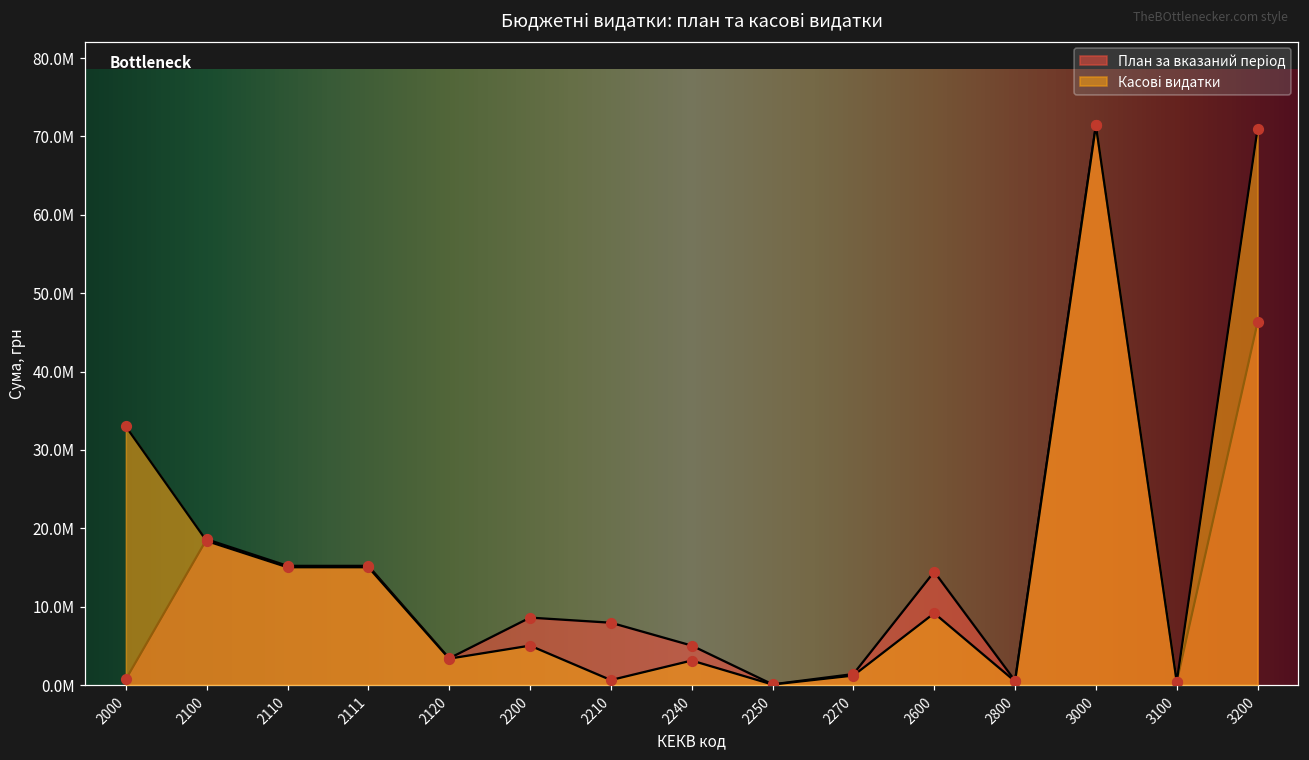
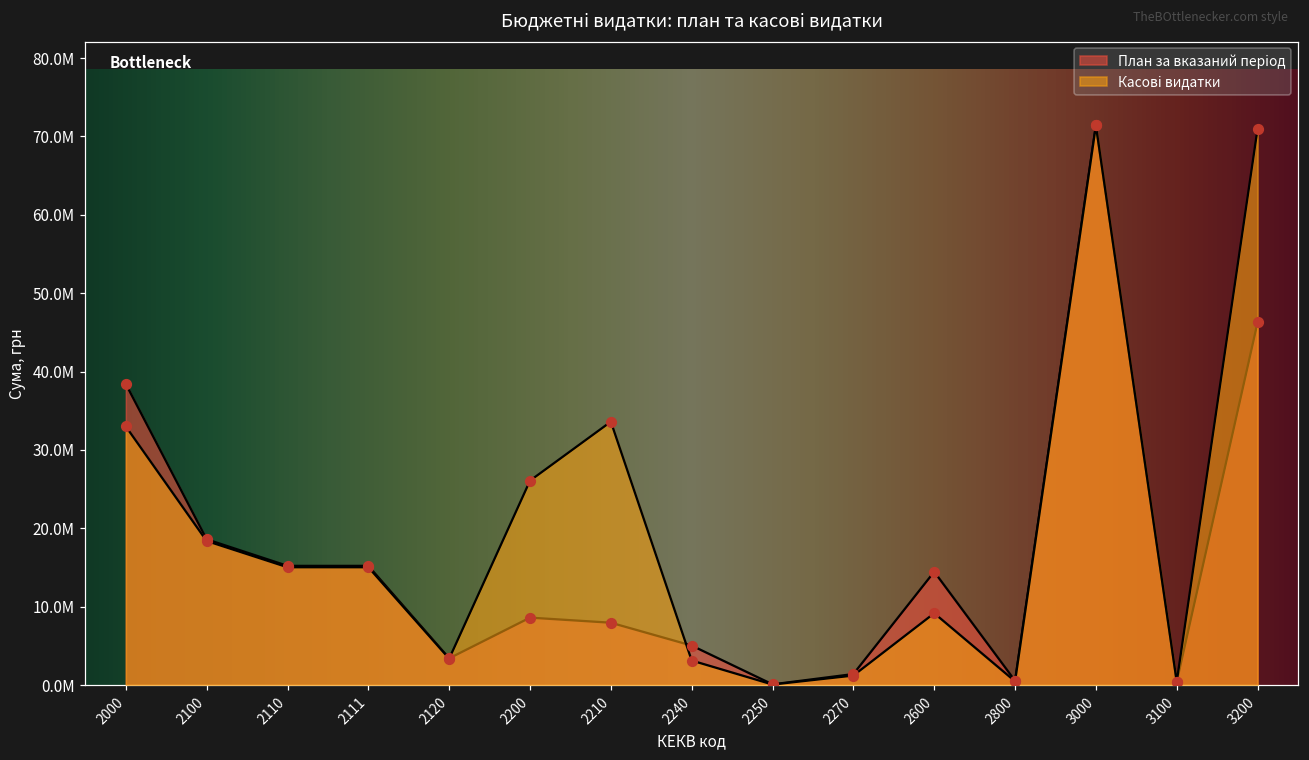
  {
    "План за вказаний період": {
-     "2000": 1000000,
+     "2000": 38000000,
      "2200": 9000000,
      "2210": 8000000,
      "2240": 5000000,
      "2600": 14000000,
      "3200": 46000000
    },
    "Касові видатки": {
      "2000": 33000000,
-     "2200": 5000000,
-     "2210": 1000000,
+     "2200": 26000000,
+     "2210": 34000000,
      "2240": 3000000,
      "2600": 9000000,
      "3200": 71000000
    }
  }
